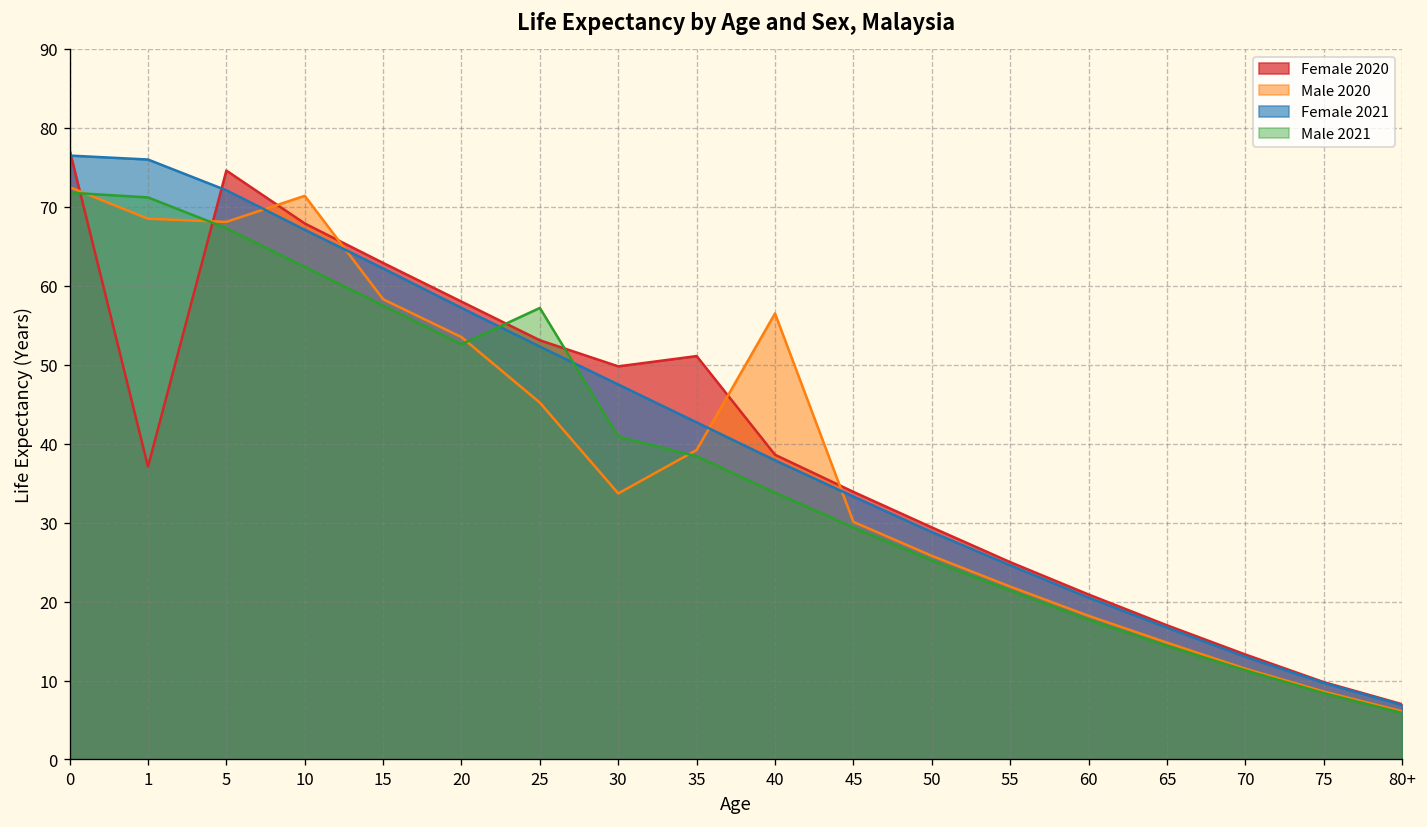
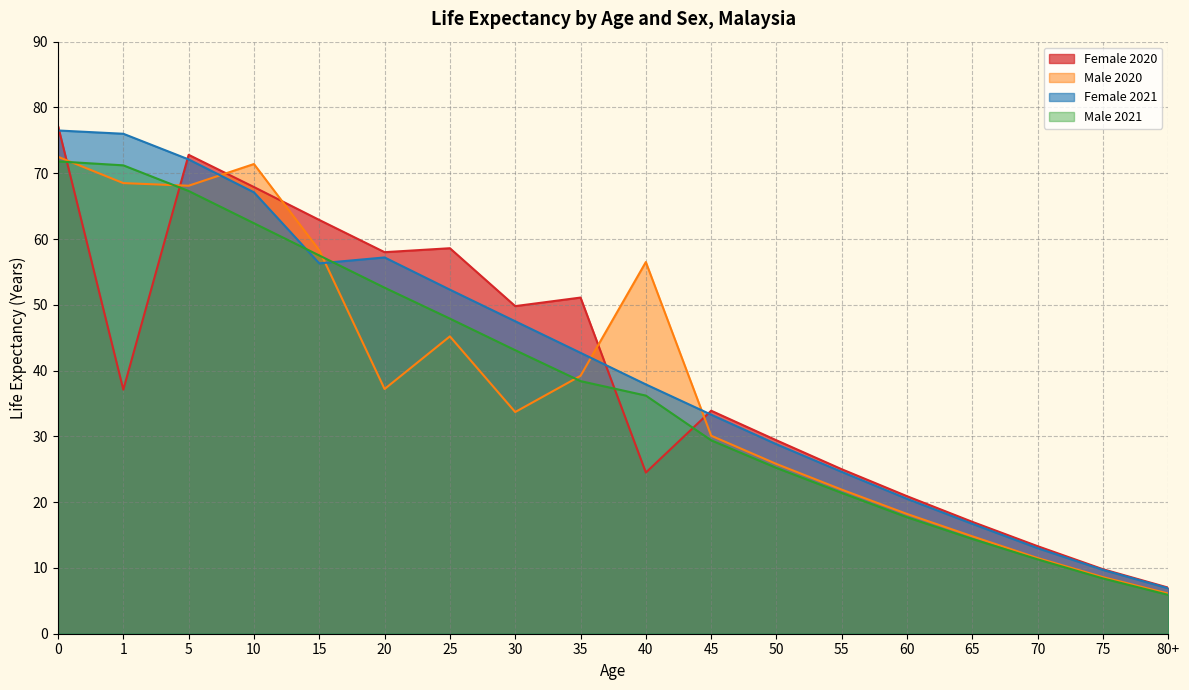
  {
    "Female 2020": {
      "0": 77,
      "1": 37,
-     "5": 75,
+     "5": 73,
      "10": 68,
      "15": 63,
      "20": 58,
-     "25": 53,
+     "25": 59,
      "30": 50,
      "35": 51,
-     "40": 39,
+     "40": 25,
      "45": 34,
      "50": 29,
      "55": 25,
      "60": 21
    },
    "Male 2020": {
      "0": 73,
      "1": 69,
      "5": 68,
      "10": 71,
      "15": 58,
-     "20": 54,
+     "20": 37,
      "25": 45,
      "30": 34,
      "35": 39,
      "40": 57,
      "45": 30,
      "50": 26,
      "55": 22,
      "60": 18,
      "65": 15
    },
    "Female 2021": {
      "0": 77,
      "1": 76,
      "5": 72,
      "10": 67,
-     "15": 62,
+     "15": 56,
      "20": 57,
      "25": 52,
      "30": 48,
      "35": 43,
      "40": 38,
      "45": 33,
      "50": 29,
      "55": 25,
      "60": 21
    },
    "Male 2021": {
      "0": 72,
      "1": 71,
      "5": 67,
      "10": 62,
      "15": 58,
      "20": 53,
-     "25": 57,
-     "30": 41,
+     "25": 48,
+     "30": 43,
      "35": 38,
-     "40": 34,
+     "40": 36,
      "45": 29,
      "50": 25,
      "55": 21,
      "60": 18,
      "65": 14
    }
  }
